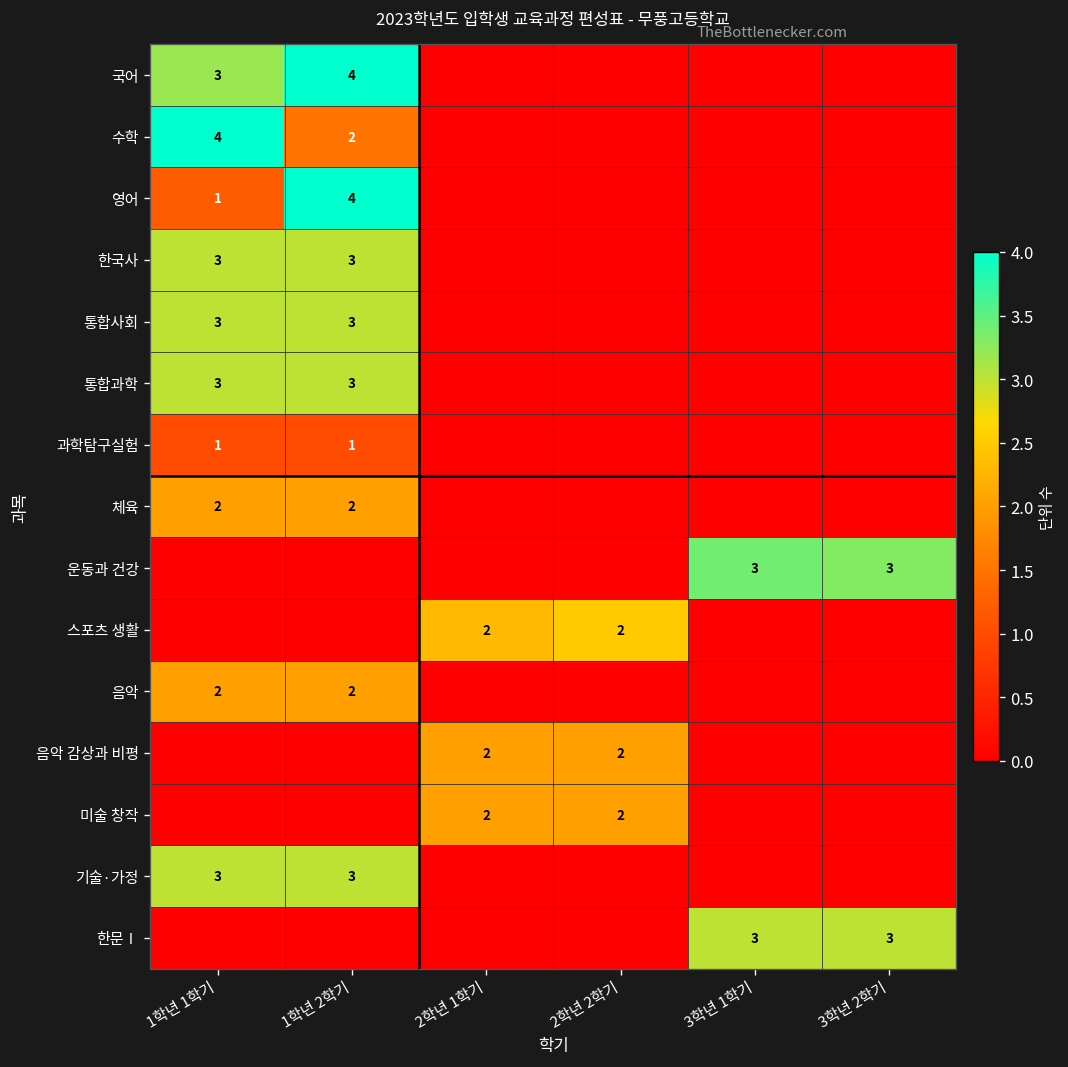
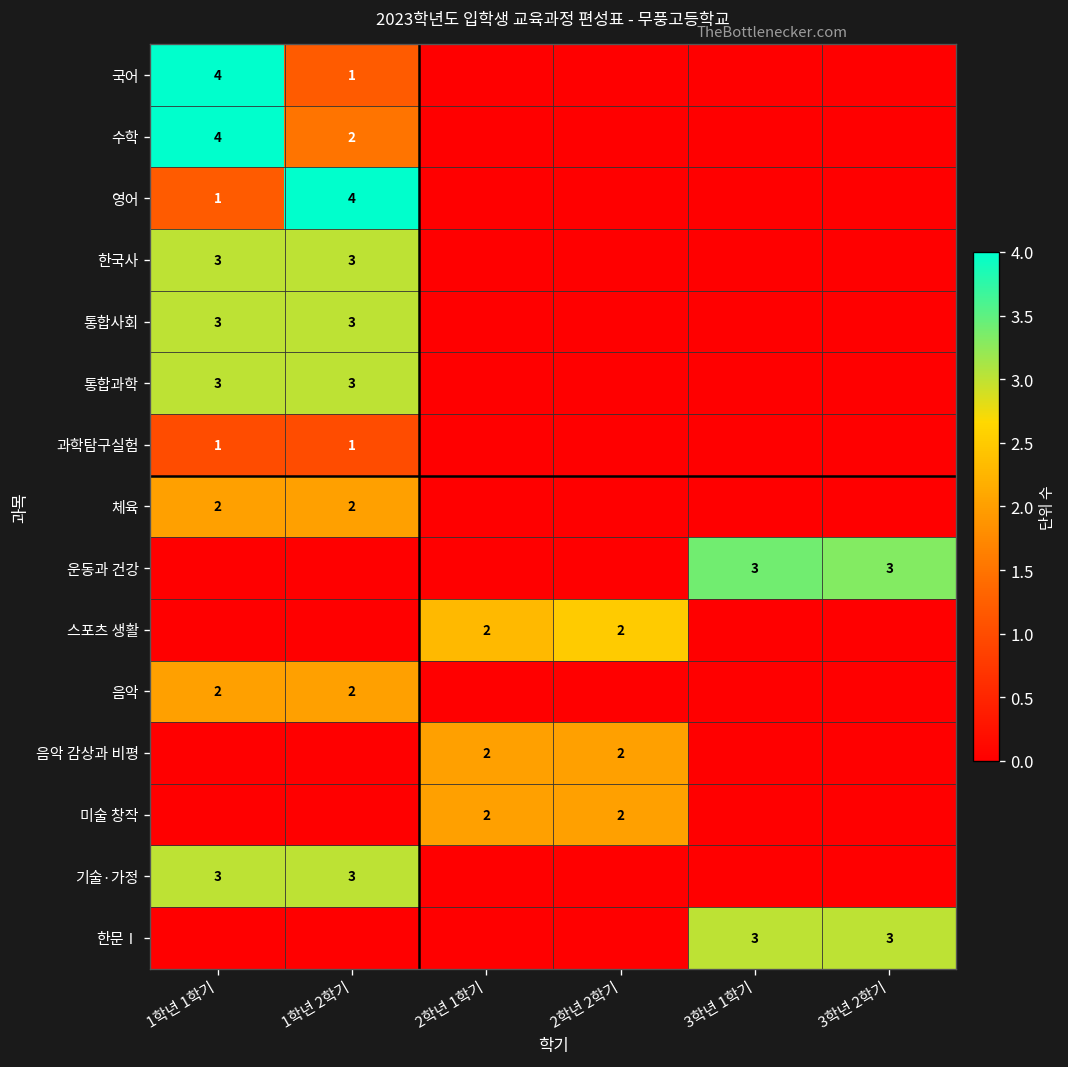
  {
    "국어": {
-     "1학년 1학기": 3,
-     "1학년 2학기": 4
+     "1학년 1학기": 4,
+     "1학년 2학기": 1
    },
    "수학": {
      "1학년 1학기": 4,
      "1학년 2학기": 2
    },
    "영어": {
      "1학년 1학기": 1,
      "1학년 2학기": 4
    },
    "한국사": {
      "1학년 1학기": 3,
      "1학년 2학기": 3
    },
    "통합사회": {
      "1학년 1학기": 3,
      "1학년 2학기": 3
    },
    "통합과학": {
      "1학년 1학기": 3,
      "1학년 2학기": 3
    },
    "과학탐구실험": {
      "1학년 1학기": 1,
      "1학년 2학기": 1
    },
    "체육": {
      "1학년 1학기": 2,
      "1학년 2학기": 2
    },
    "운동과 건강": {
      "3학년 1학기": 3,
      "3학년 2학기": 3
    },
    "스포츠 생활": {
      "2학년 1학기": 2,
      "2학년 2학기": 2
    },
    "음악": {
      "1학년 1학기": 2,
      "1학년 2학기": 2
    },
    "음악 감상과 비평": {
      "2학년 1학기": 2,
      "2학년 2학기": 2
    },
    "미술 창작": {
      "2학년 1학기": 2,
      "2학년 2학기": 2
    },
    "기술·가정": {
      "1학년 1학기": 3,
      "1학년 2학기": 3
    },
    "한문Ⅰ": {
      "3학년 1학기": 3,
      "3학년 2학기": 3
    }
  }
